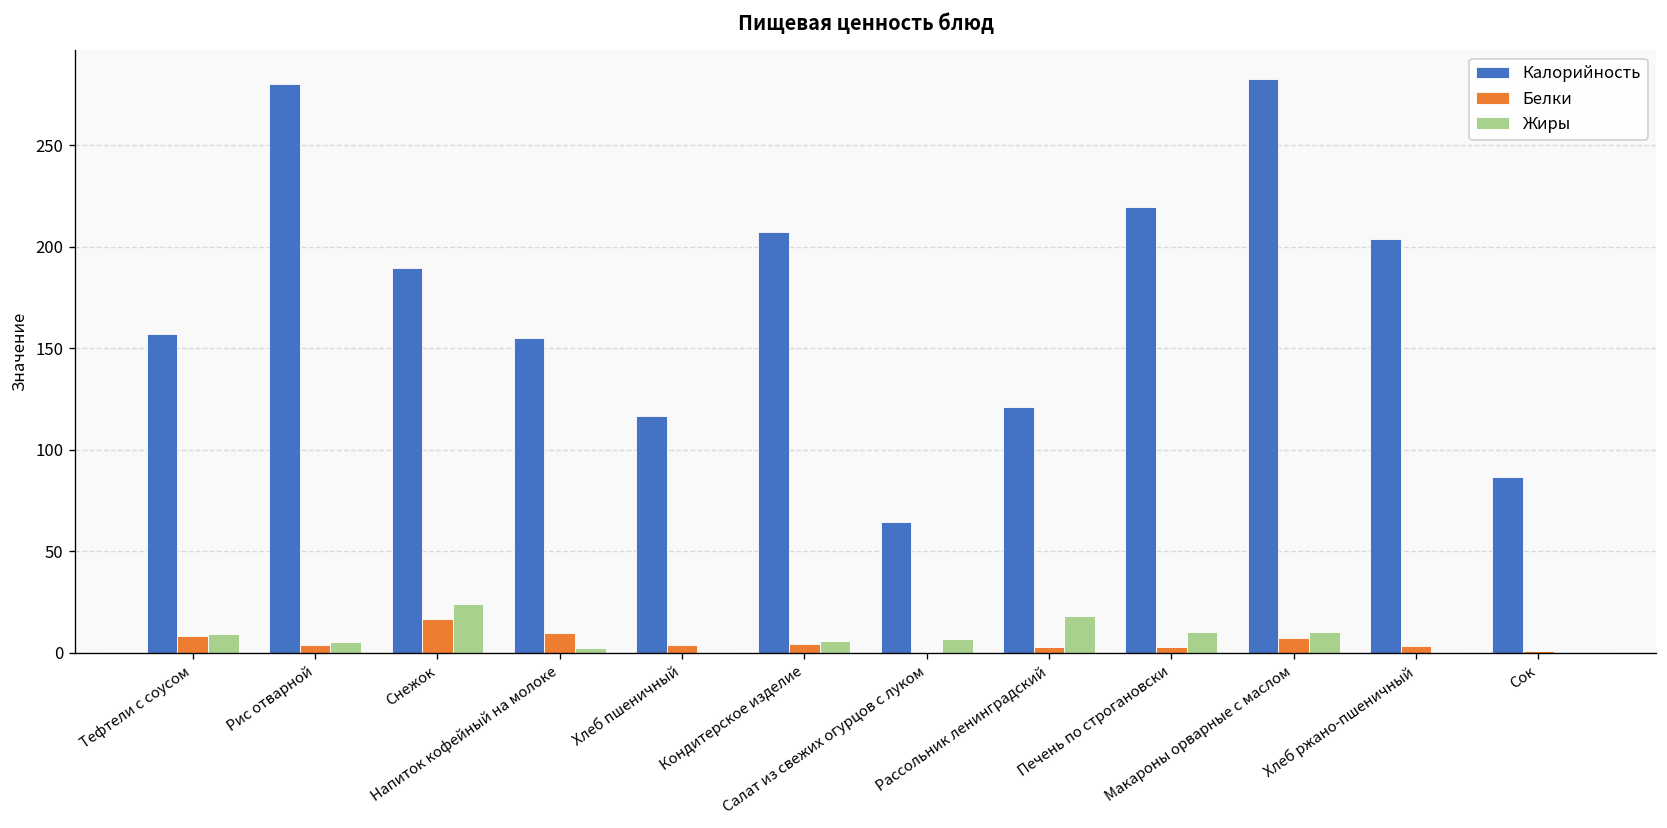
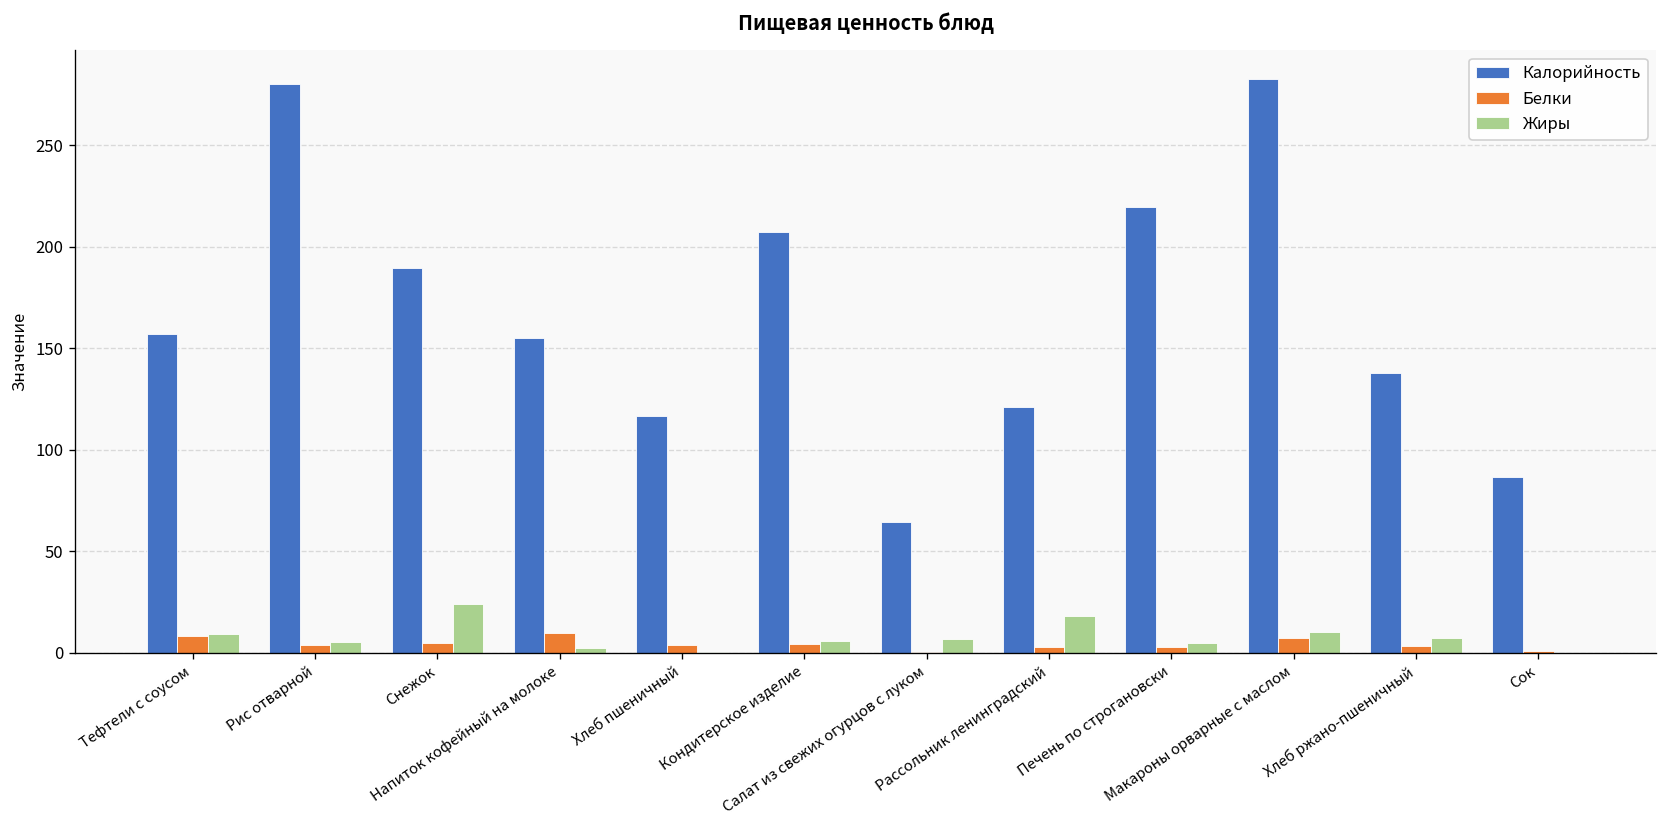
  {
    "Калорийность": {
      "Тефтели с соусом": 157,
      "Рис отварной": 280,
      "Снежок": 190,
      "Напиток кофейный на молоке": 155,
      "Хлеб пшеничный": 117,
      "Кондитерское изделие": 207,
      "Салат из свежих огурцов с луком": 65,
      "Рассольник ленинградский": 121,
      "Печень по строгановски": 219,
      "Макароны орварные с маслом": 283,
-     "Хлеб ржано-пшеничный": 204,
+     "Хлеб ржано-пшеничный": 138,
      "Сок": 87
    },
    "Белки": {
      "Тефтели с соусом": 8,
      "Рис отварной": 4,
-     "Снежок": 17,
+     "Снежок": 5,
      "Напиток кофейный на молоке": 10,
      "Хлеб пшеничный": 4,
      "Кондитерское изделие": 4,
      "Рассольник ленинградский": 3,
      "Печень по строгановски": 3,
      "Макароны орварные с маслом": 7,
      "Хлеб ржано-пшеничный": 3
    },
    "Жиры": {
      "Тефтели с соусом": 9,
      "Рис отварной": 5,
      "Снежок": 24,
      "Напиток кофейный на молоке": 3,
      "Кондитерское изделие": 6,
      "Салат из свежих огурцов с луком": 7,
      "Рассольник ленинградский": 18,
-     "Печень по строгановски": 10,
+     "Печень по строгановски": 5,
      "Макароны орварные с маслом": 11,
-     "Хлеб ржано-пшеничный": 1
+     "Хлеб ржано-пшеничный": 8
    }
  }
